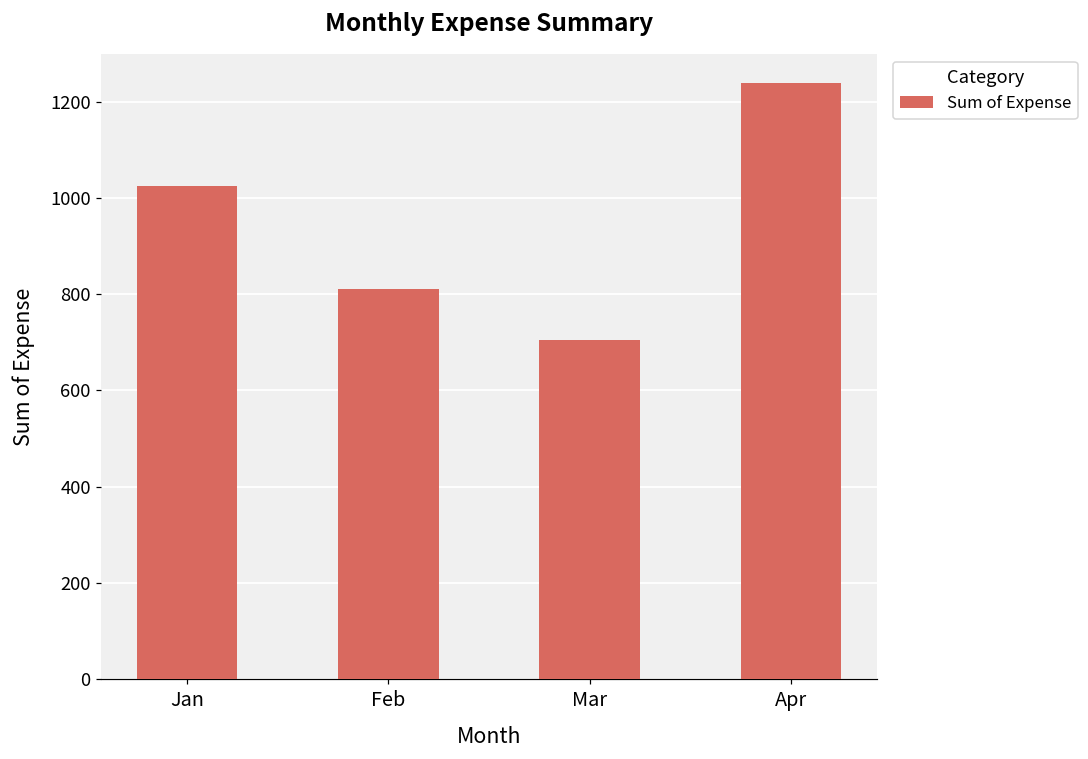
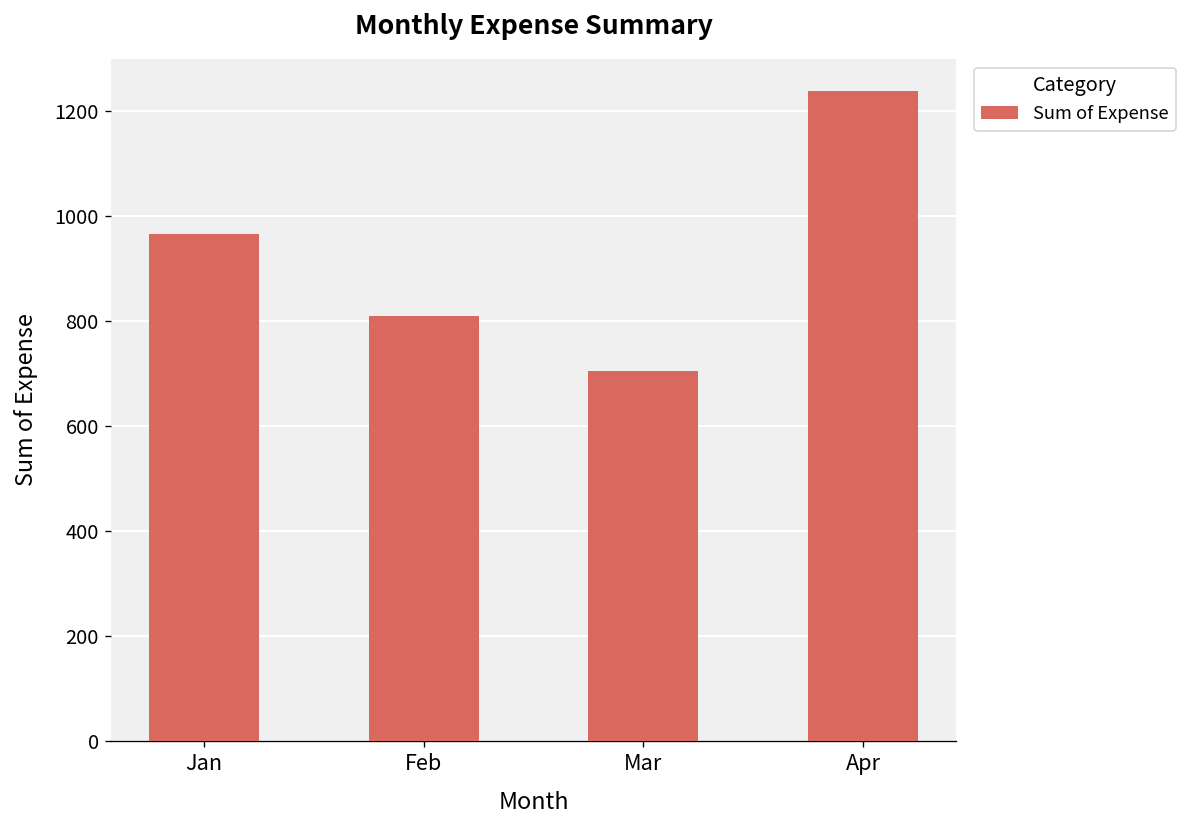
  {
-   "Jan": 1030,
+   "Jan": 970,
    "Feb": 810,
    "Mar": 710,
    "Apr": 1240
  }
